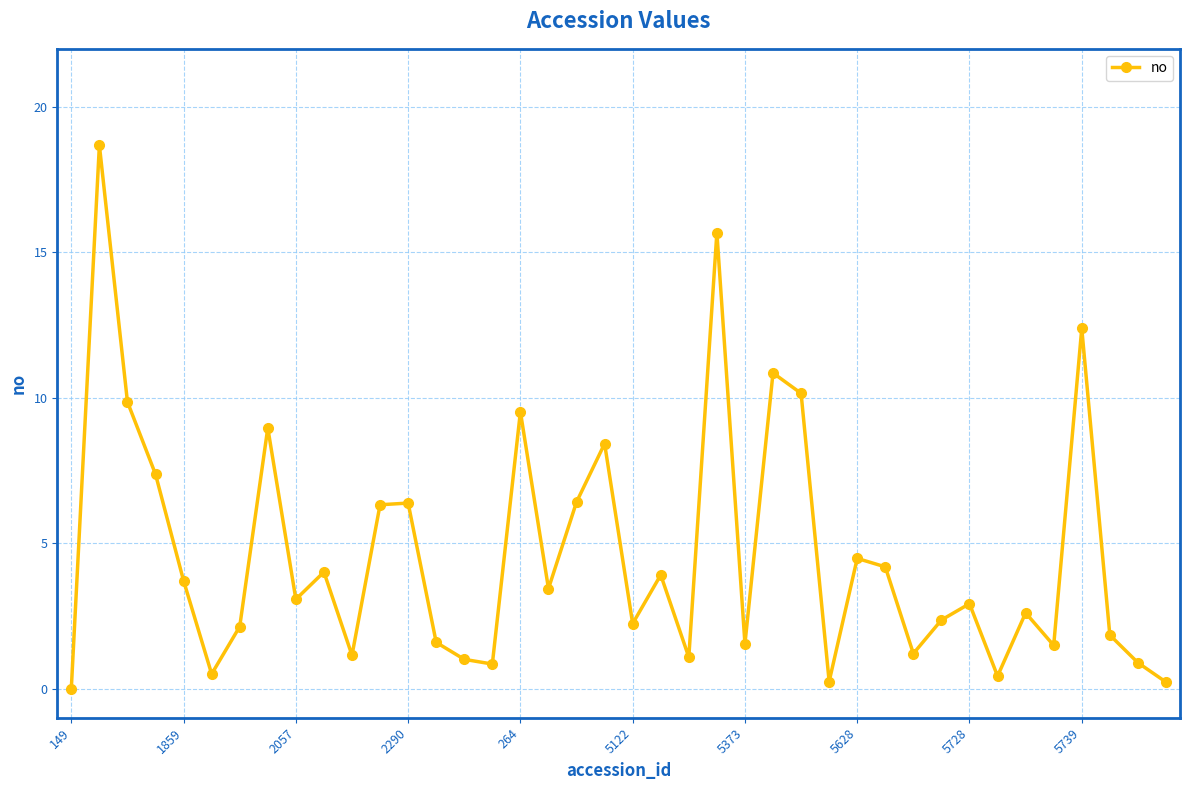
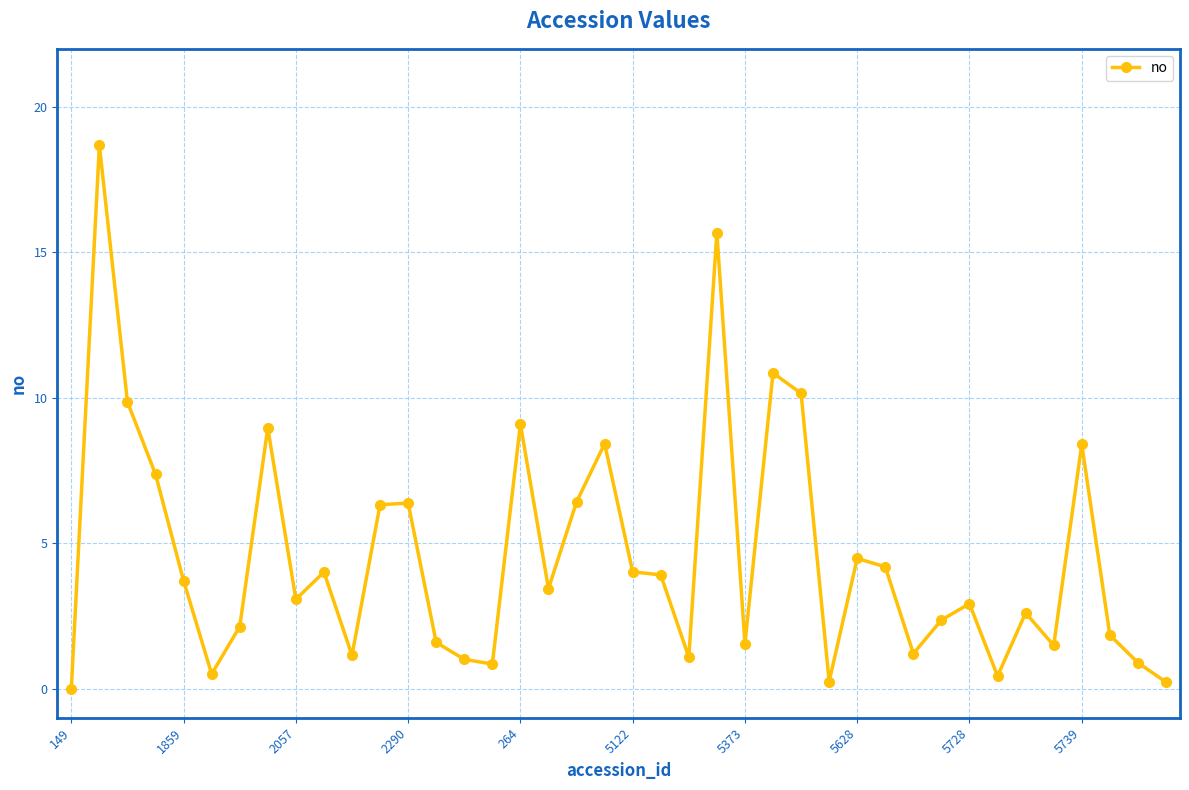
  {
    "149": 0.0,
    "1859": 3.7,
    "2057": 3.1,
    "2290": 6.4,
-   "264": 9.5,
-   "5122": 2.2,
+   "264": 9.1,
+   "5122": 4.0,
    "5373": 1.5,
    "5628": 4.5,
    "5728": 2.9,
-   "5739": 12.4
+   "5739": 8.4
  }
